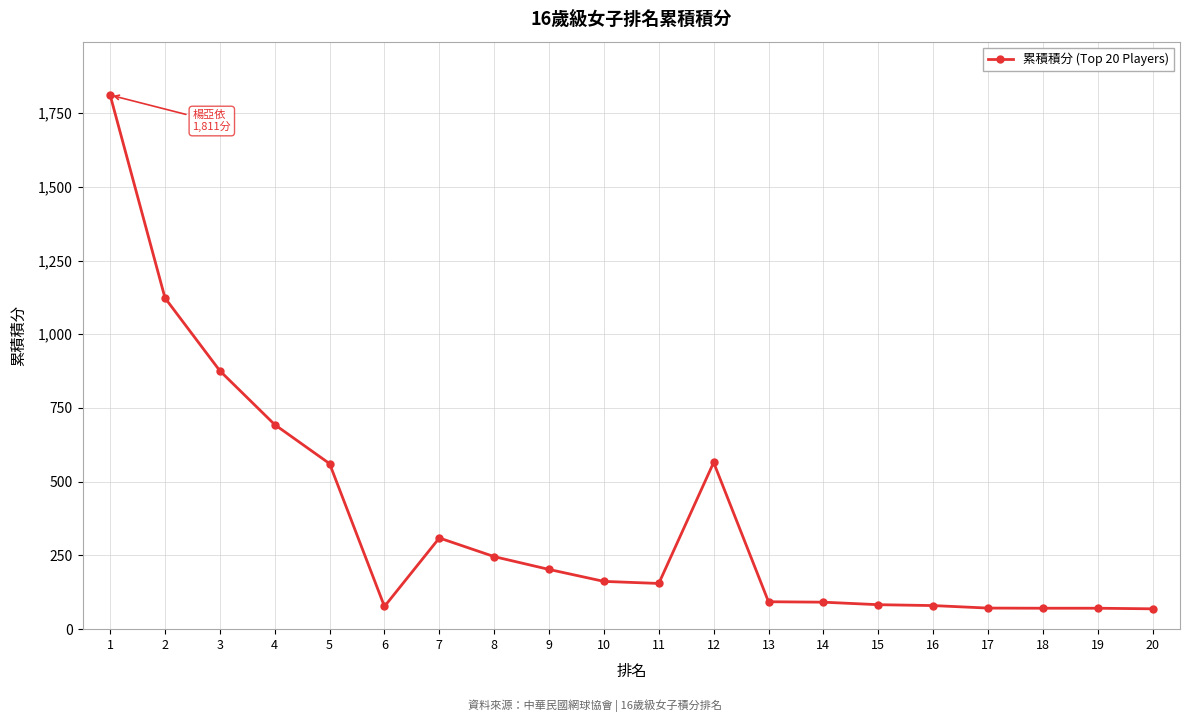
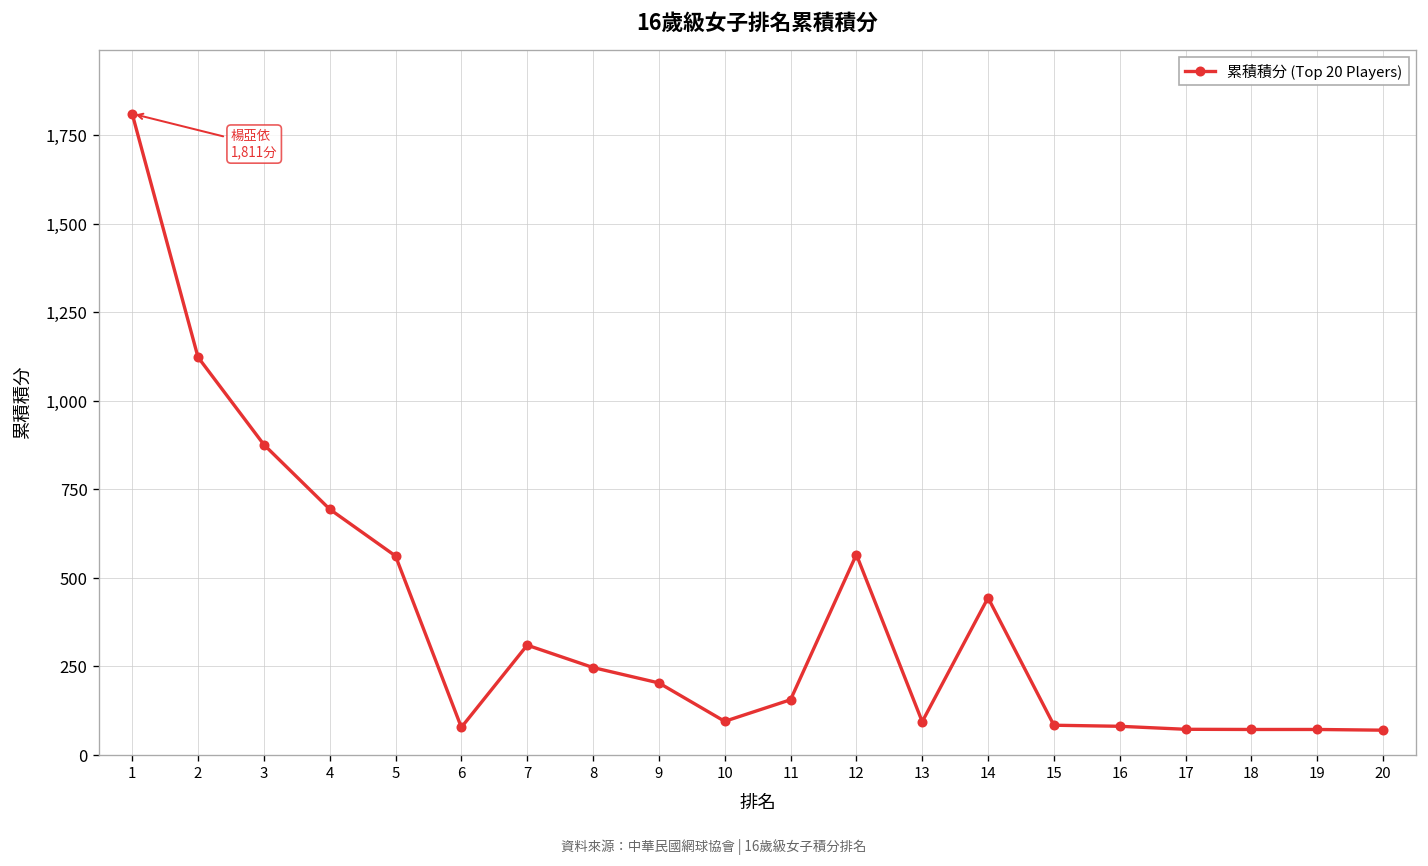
  {
    "2": "1,120",
    "3": "880",
    "4": "690",
    "5": "560",
    "6": "80",
    "7": "310",
    "8": "250",
    "9": "200",
-   "10": "160",
+   "10": "90",
    "11": "160",
    "12": "570",
    "13": "90",
-   "14": "90",
+   "14": "440",
    "15": "80",
    "16": "80",
    "17": "70",
    "18": "70",
    "19": "70",
    "20": "70"
  }
